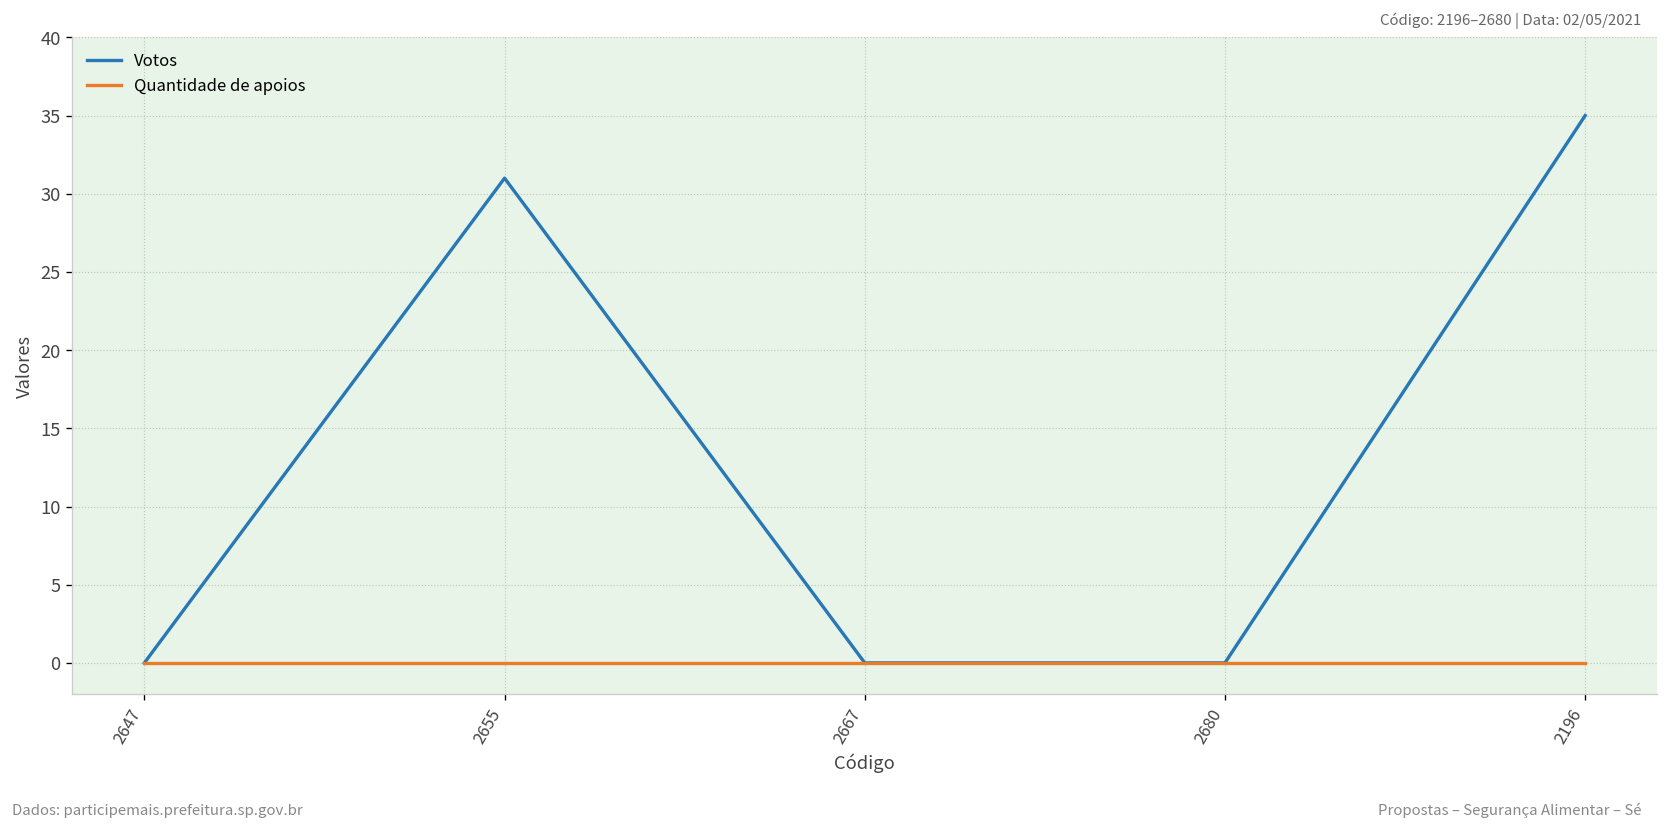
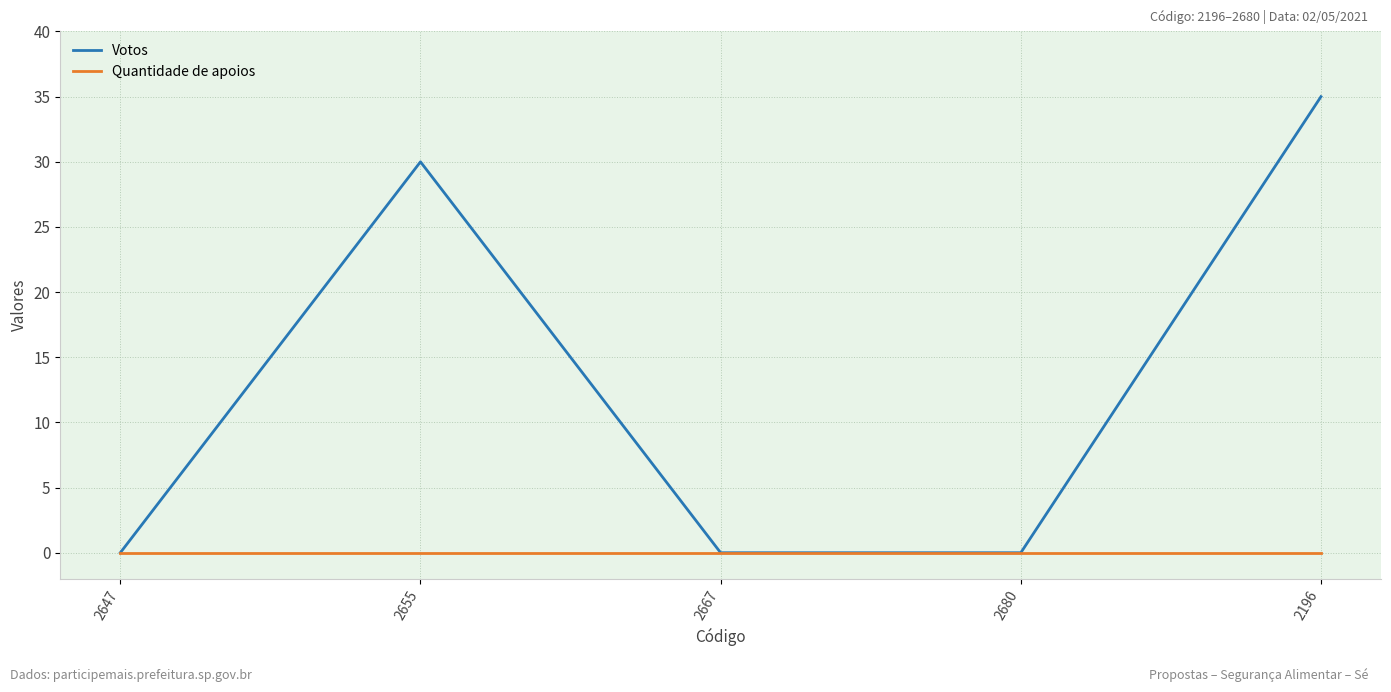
  {
    "Votos": {
-     "2655": 31,
+     "2655": 30,
      "2196": 35
    },
    "Quantidade de apoios": {
      "2655": 0,
      "2196": 0
    }
  }
